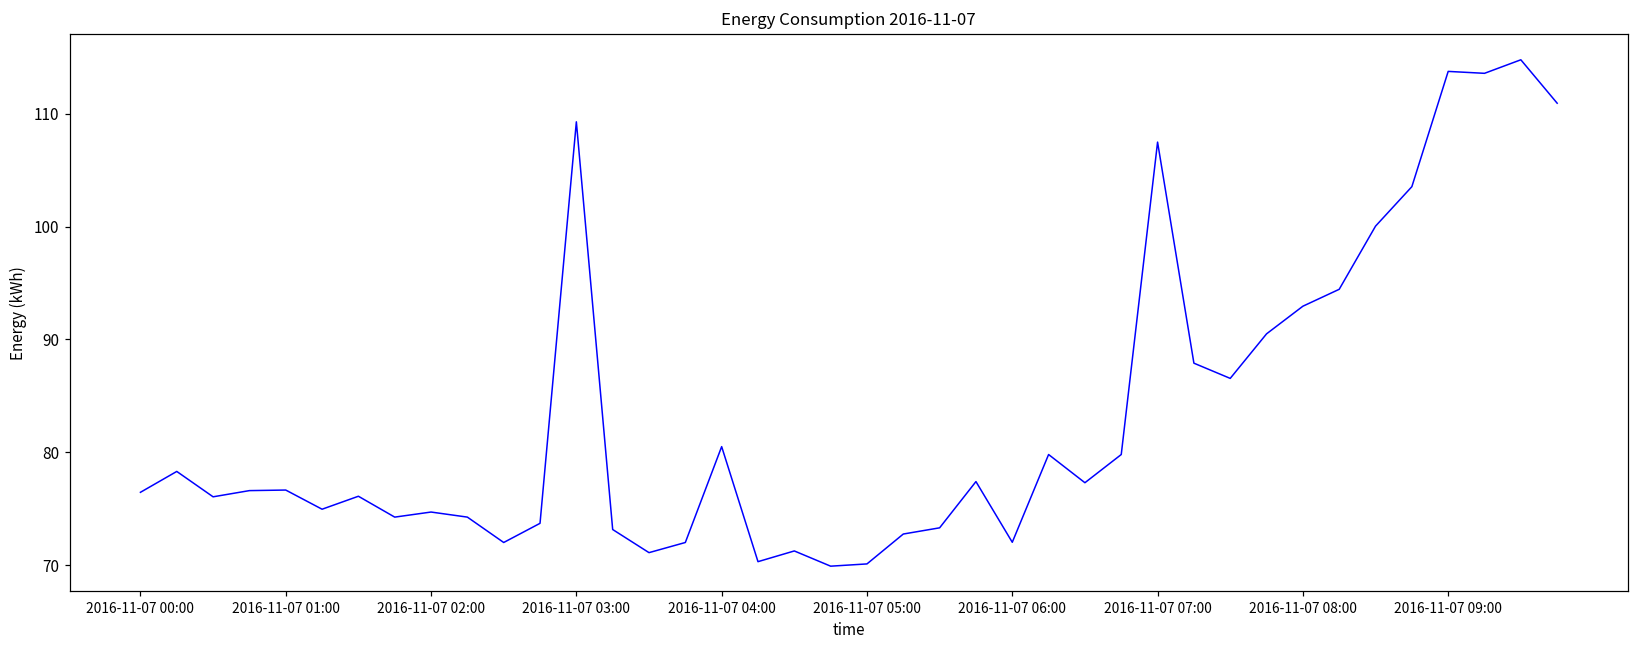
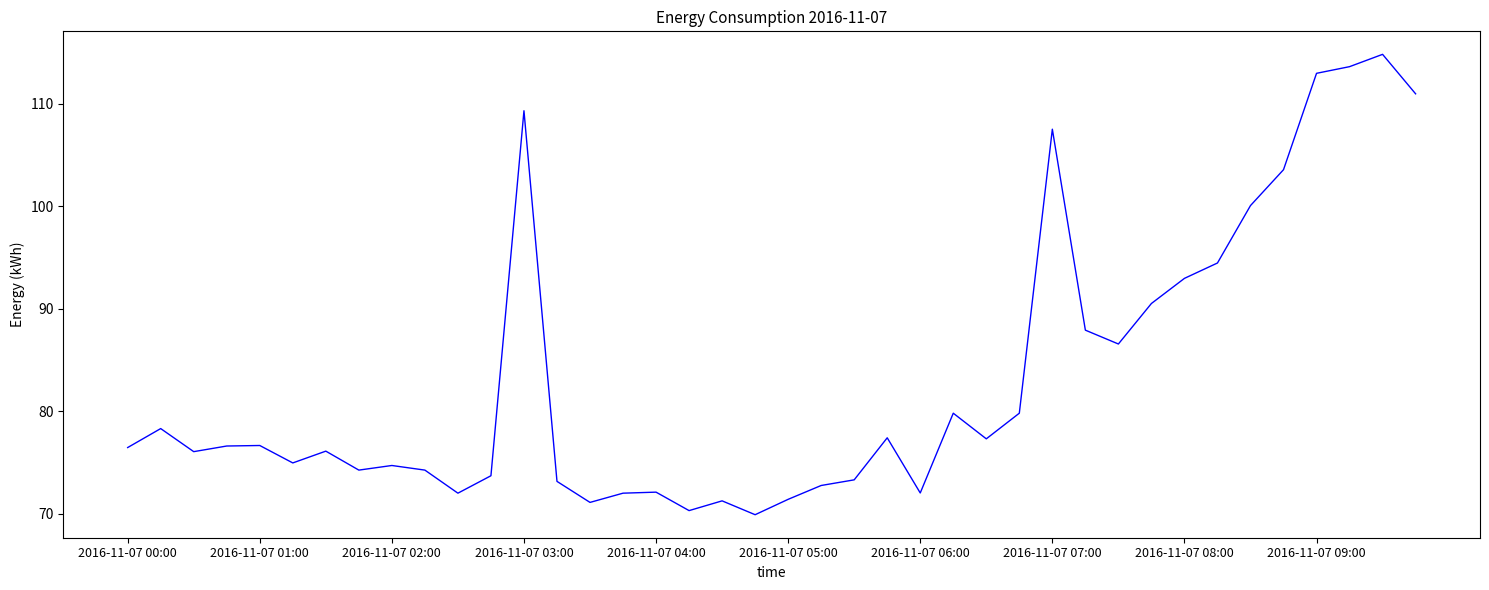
  {
    "2016-11-07 00:00": 76.5,
    "2016-11-07 01:00": 76.7,
    "2016-11-07 02:00": 74.7,
    "2016-11-07 03:00": 109.3,
-   "2016-11-07 04:00": 80.5,
-   "2016-11-07 05:00": 70.1,
+   "2016-11-07 04:00": 72.1,
+   "2016-11-07 05:00": 71.4,
    "2016-11-07 06:00": 72.0,
    "2016-11-07 07:00": 107.5,
    "2016-11-07 08:00": 93.0,
-   "2016-11-07 09:00": 113.8
+   "2016-11-07 09:00": 113.0
  }
